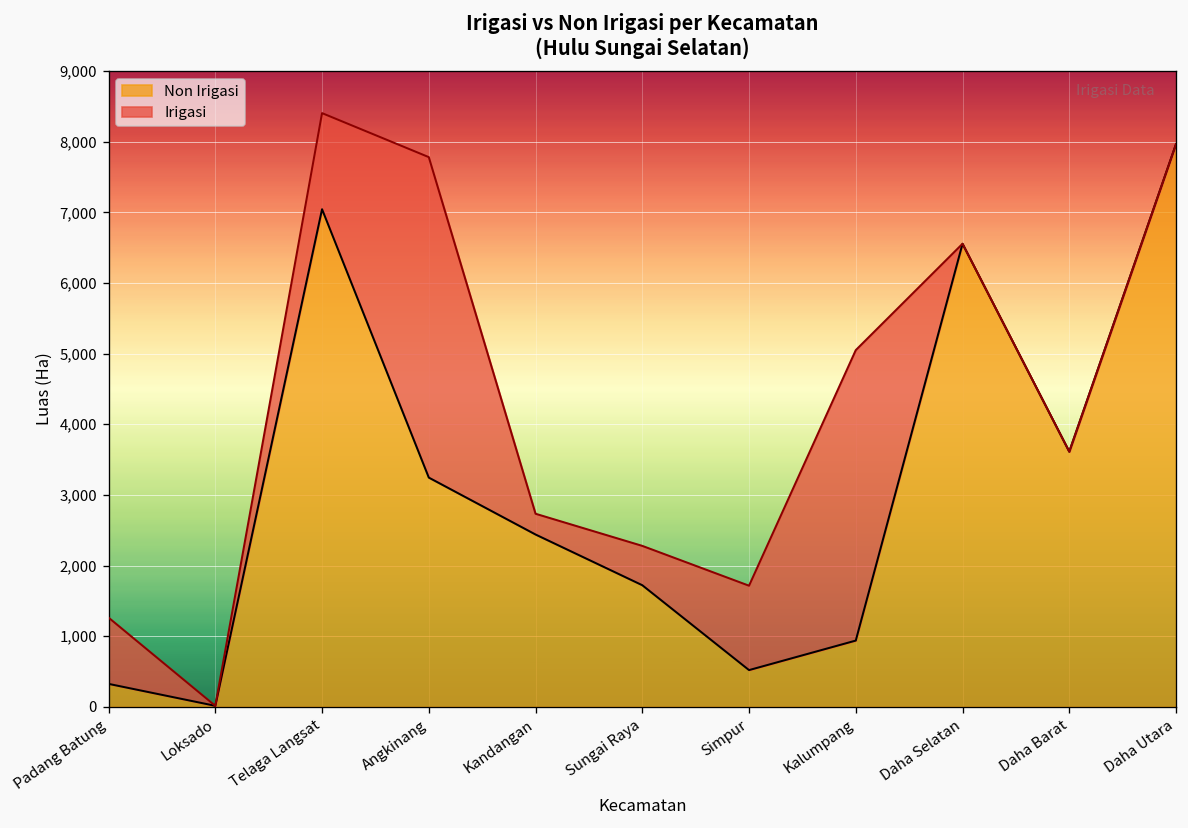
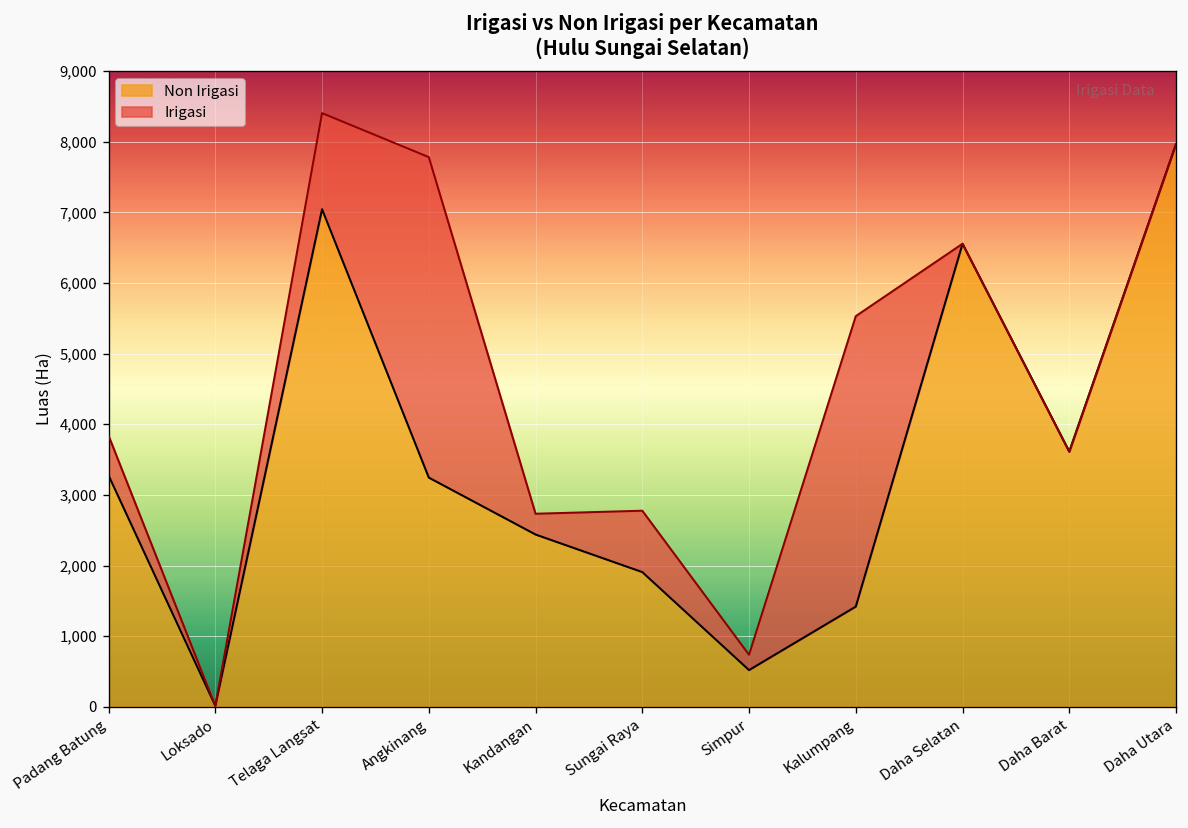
  {
    "Non Irigasi": {
-     "Padang Batung": "300",
+     "Padang Batung": "3,300",
      "Telaga Langsat": "7,000",
      "Angkinang": "3,200",
      "Kandangan": "2,400",
-     "Sungai Raya": "1,700",
+     "Sungai Raya": "1,900",
      "Simpur": "500",
-     "Kalumpang": "900"
+     "Kalumpang": "1,400"
    },
    "Irigasi": {
-     "Padang Batung": "900",
+     "Padang Batung": "600",
      "Telaga Langsat": "1,400",
      "Angkinang": "4,500",
      "Kandangan": "300",
-     "Sungai Raya": "600",
-     "Simpur": "1,200",
+     "Sungai Raya": "900",
+     "Simpur": "200",
      "Kalumpang": "4,100"
    }
  }
